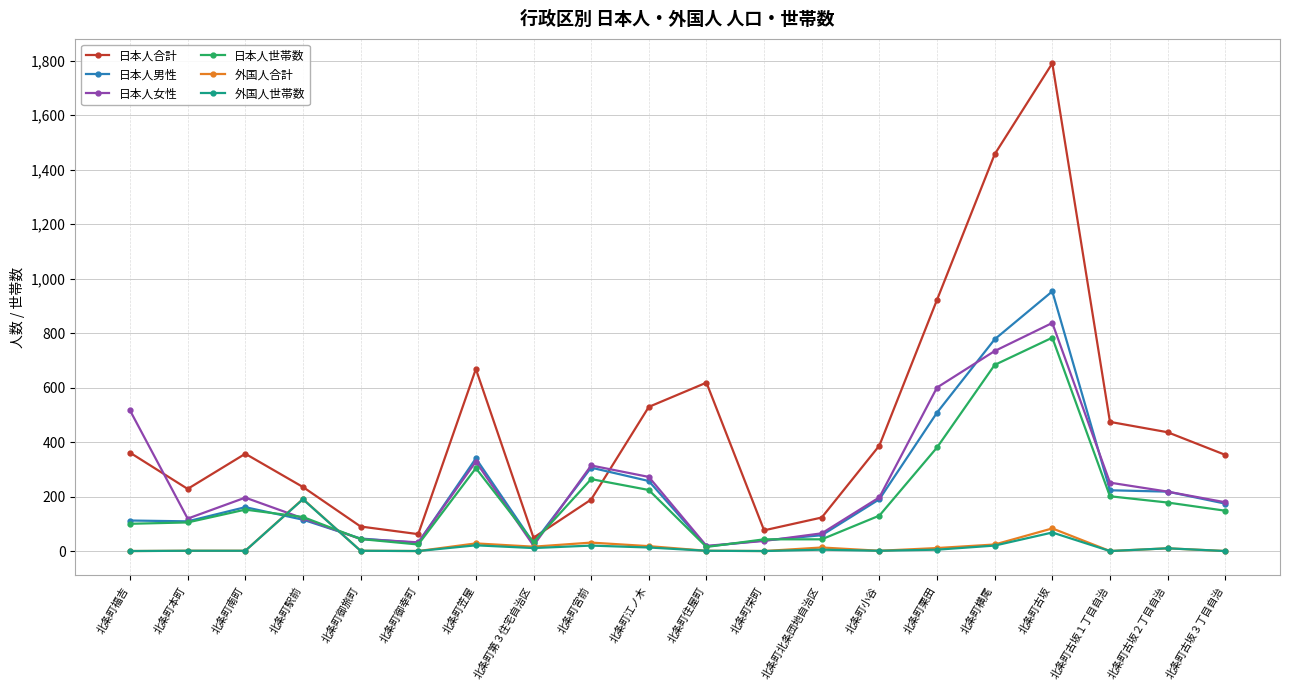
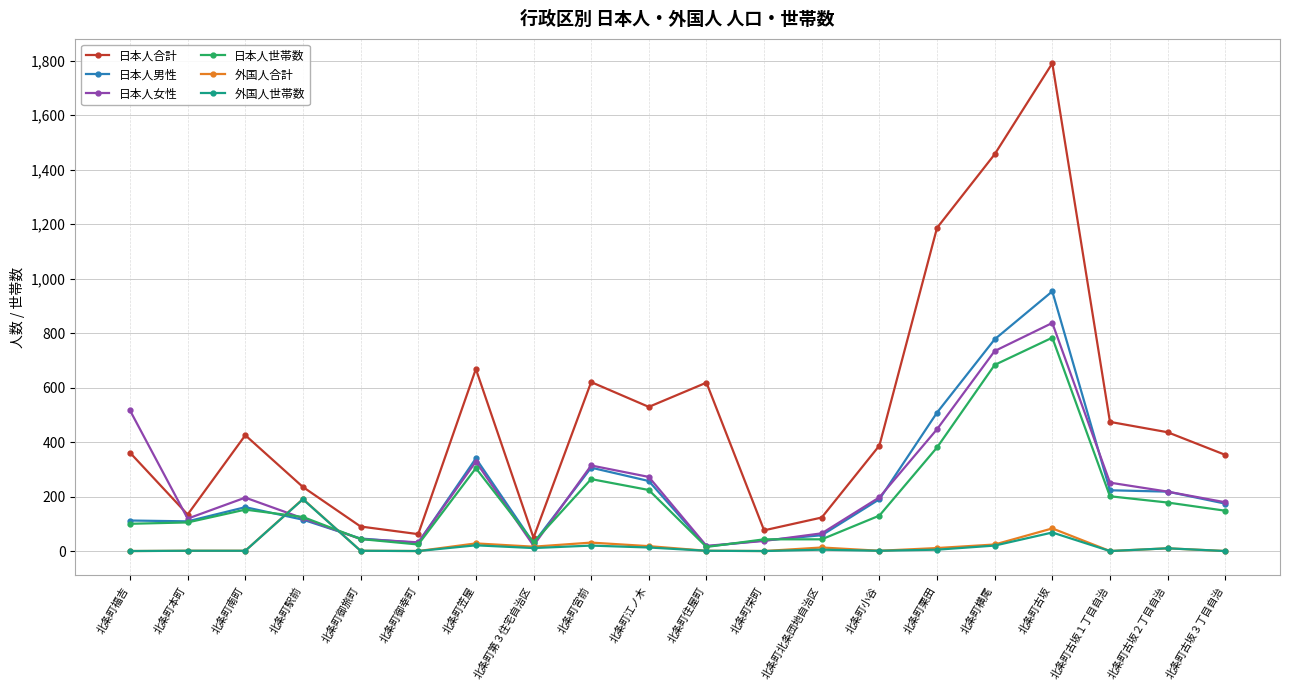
  {
    "日本人合計": {
      "北条町福吉": "360",
-     "北条町本町": "230",
-     "北条町南町": "360",
+     "北条町本町": "130",
+     "北条町南町": "430",
      "北条町駅前": "240",
      "北条町御旅町": "90",
      "北条町御幸町": "60",
      "北条町笠屋": "670",
      "北条町第３住宅自治区": "50",
-     "北条町宮前": "190",
+     "北条町宮前": "620",
      "北条町江ノ木": "530",
      "北条町住屋町": "620",
      "北条町栄町": "80",
      "北条町北条団地自治区": "120",
      "北条町小谷": "390",
-     "北条町栗田": "920",
+     "北条町栗田": "1,190",
      "北条町横尾": "1,460",
      "北条町古坂": "1,790",
      "北条町古坂１丁目自治": "470",
      "北条町古坂２丁目自治": "440",
      "北条町古坂３丁目自治": "350"
    },
    "日本人男性": {
      "北条町福吉": "110",
      "北条町笠屋": "340",
      "北条町江ノ木": "260",
      "北条町栗田": "510",
      "北条町横尾": "780",
      "北条町古坂": "950",
      "北条町古坂１丁目自治": "220"
    },
    "日本人女性": {
      "北条町福吉": "520",
      "北条町本町": "120",
      "北条町南町": "200",
      "北条町笠屋": "330",
      "北条町江ノ木": "270",
-     "北条町栗田": "600",
+     "北条町栗田": "450",
      "北条町横尾": "730",
      "北条町古坂": "840",
      "北条町古坂１丁目自治": "250"
    },
    "外国人合計": {
      "北条町宮前": "30",
      "北条町古坂": "80"
    }
  }
